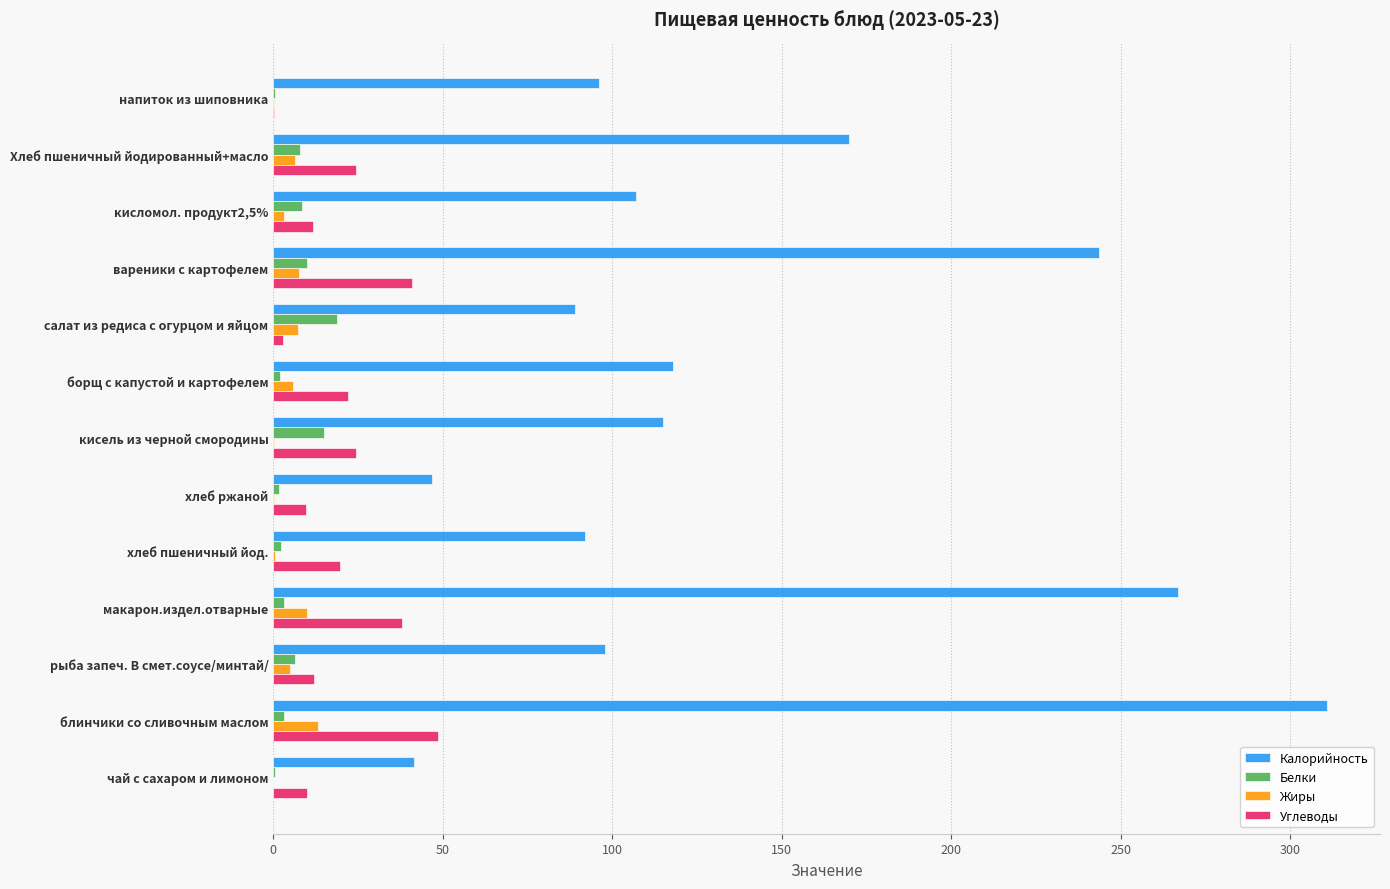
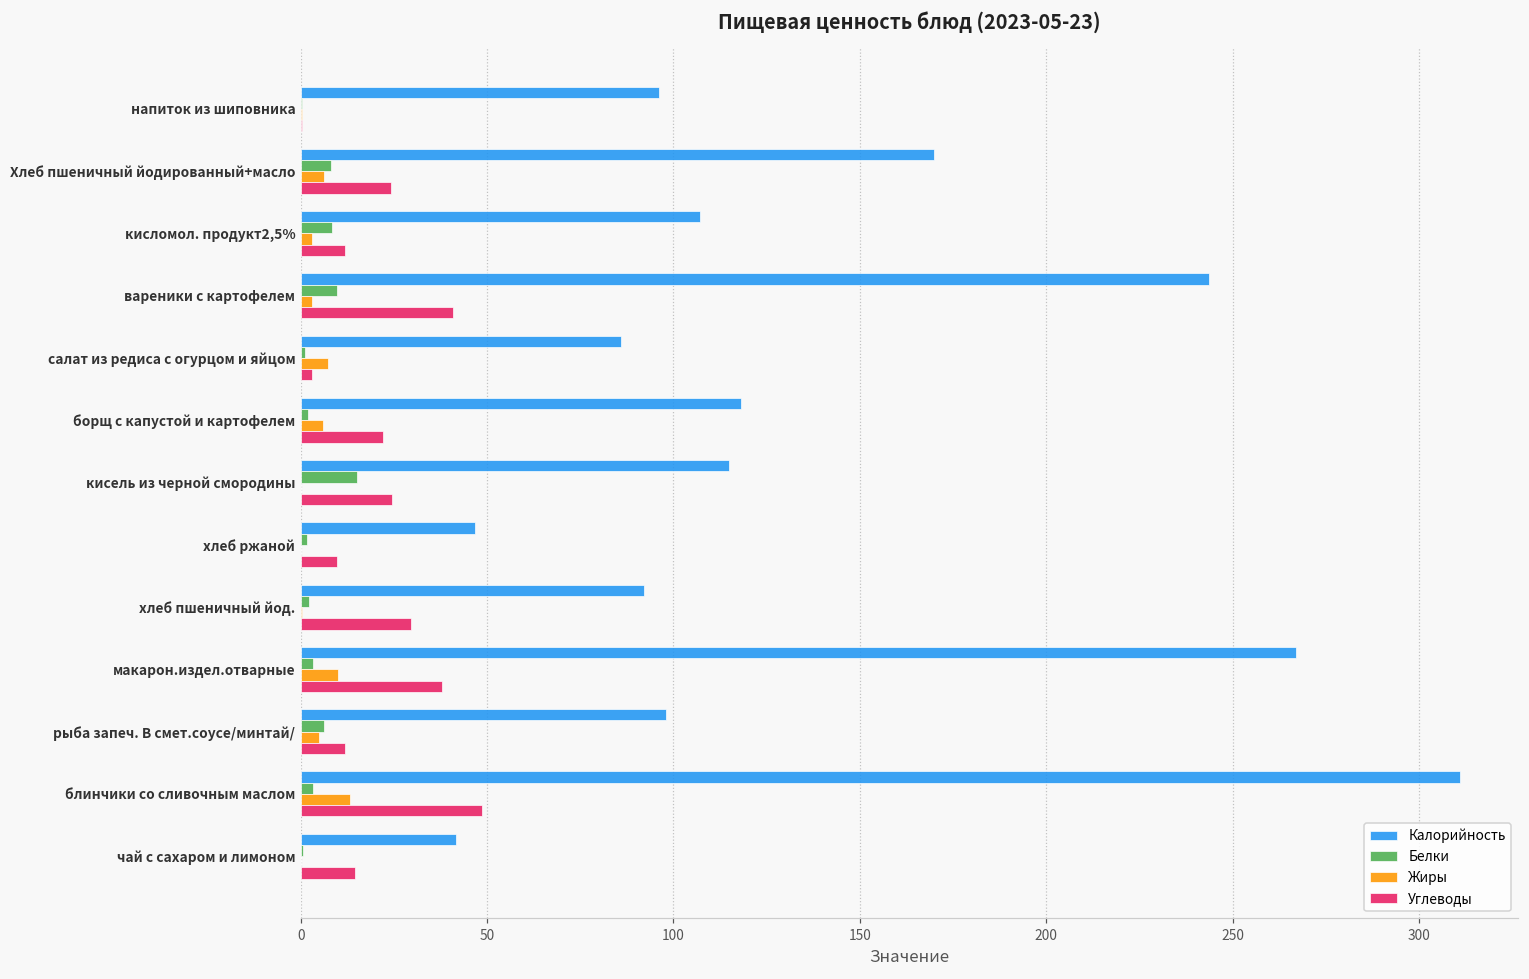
  {
    "Калорийность": {
      "напиток из шиповника": 96,
      "Хлеб пшеничный йодированный+масло": 170,
      "кисломол. продукт2,5%": 107,
      "вареники с картофелем": 244,
-     "салат из редиса с огурцом и яйцом": 89,
+     "салат из редиса с огурцом и яйцом": 86,
      "борщ с капустой и картофелем": 118,
      "кисель из черной смородины": 115,
      "хлеб ржаной": 47,
      "хлеб пшеничный йод.": 92,
      "макарон.издел.отварные": 267,
      "рыба запеч. В смет.соусе/минтай/": 98,
      "блинчики со сливочным маслом": 311,
      "чай с сахаром и лимоном": 42
    },
    "Белки": {
      "Хлеб пшеничный йодированный+масло": 8,
      "кисломол. продукт2,5%": 8,
      "вареники с картофелем": 10,
-     "салат из редиса с огурцом и яйцом": 19,
+     "салат из редиса с огурцом и яйцом": 1,
      "борщ с капустой и картофелем": 2,
      "кисель из черной смородины": 15,
      "хлеб ржаной": 2,
      "хлеб пшеничный йод.": 2,
      "макарон.издел.отварные": 3,
      "рыба запеч. В смет.соусе/минтай/": 6,
      "блинчики со сливочным маслом": 3
    },
    "Жиры": {
      "Хлеб пшеничный йодированный+масло": 6,
      "кисломол. продукт2,5%": 3,
-     "вареники с картофелем": 8,
+     "вареники с картофелем": 3,
      "салат из редиса с огурцом и яйцом": 7,
      "борщ с капустой и картофелем": 6,
      "макарон.издел.отварные": 10,
      "рыба запеч. В смет.соусе/минтай/": 5,
      "блинчики со сливочным маслом": 13,
      "чай с сахаром и лимоном": 0
    },
    "Углеводы": {
      "Хлеб пшеничный йодированный+масло": 24,
      "кисломол. продукт2,5%": 12,
      "вареники с картофелем": 41,
      "салат из редиса с огурцом и яйцом": 3,
      "борщ с капустой и картофелем": 22,
      "кисель из черной смородины": 24,
      "хлеб ржаной": 10,
-     "хлеб пшеничный йод.": 20,
+     "хлеб пшеничный йод.": 30,
      "макарон.издел.отварные": 38,
      "рыба запеч. В смет.соусе/минтай/": 12,
      "блинчики со сливочным маслом": 49,
-     "чай с сахаром и лимоном": 10
+     "чай с сахаром и лимоном": 15
    }
  }
